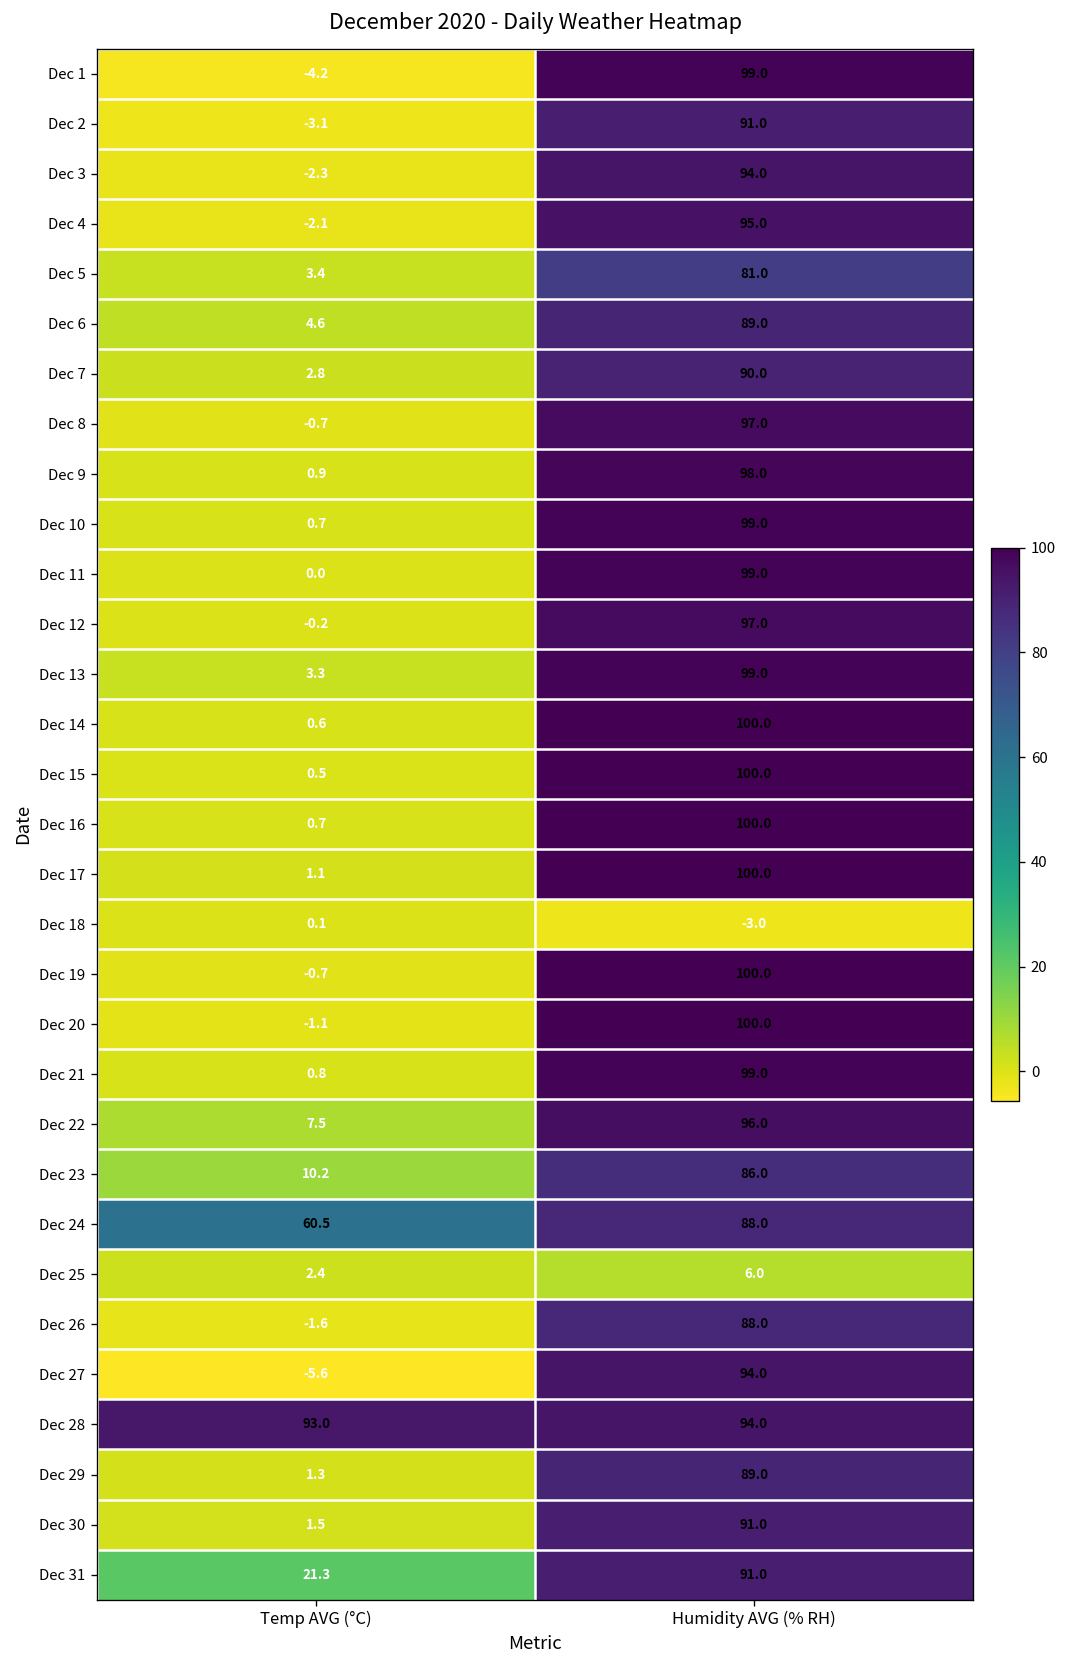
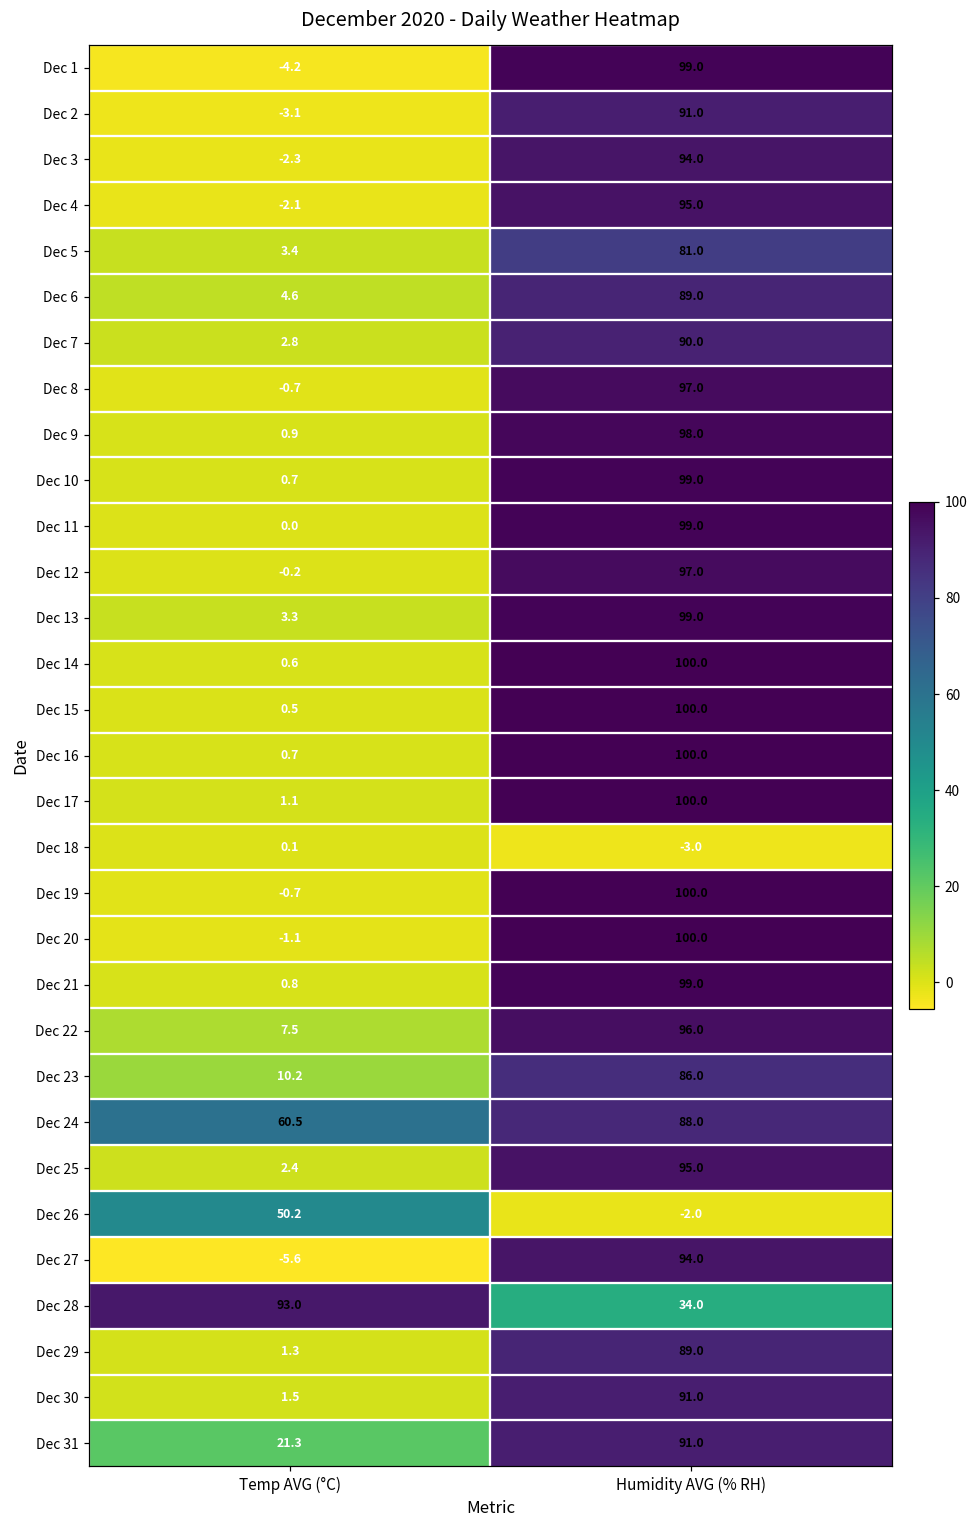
  {
    "Dec 1": {
      "Temp AVG (°C)": -4.2,
      "Humidity AVG (% RH)": 99.0
    },
    "Dec 2": {
      "Temp AVG (°C)": -3.1,
      "Humidity AVG (% RH)": 91.0
    },
    "Dec 3": {
      "Temp AVG (°C)": -2.3,
      "Humidity AVG (% RH)": 94.0
    },
    "Dec 4": {
      "Temp AVG (°C)": -2.1,
      "Humidity AVG (% RH)": 95.0
    },
    "Dec 5": {
      "Temp AVG (°C)": 3.4,
      "Humidity AVG (% RH)": 81.0
    },
    "Dec 6": {
      "Temp AVG (°C)": 4.6,
      "Humidity AVG (% RH)": 89.0
    },
    "Dec 7": {
      "Temp AVG (°C)": 2.8,
      "Humidity AVG (% RH)": 90.0
    },
    "Dec 8": {
      "Temp AVG (°C)": -0.7,
      "Humidity AVG (% RH)": 97.0
    },
    "Dec 9": {
      "Temp AVG (°C)": 0.9,
      "Humidity AVG (% RH)": 98.0
    },
    "Dec 10": {
      "Temp AVG (°C)": 0.7,
      "Humidity AVG (% RH)": 99.0
    },
    "Dec 11": {
      "Temp AVG (°C)": 0.0,
      "Humidity AVG (% RH)": 99.0
    },
    "Dec 12": {
      "Temp AVG (°C)": -0.2,
      "Humidity AVG (% RH)": 97.0
    },
    "Dec 13": {
      "Temp AVG (°C)": 3.3,
      "Humidity AVG (% RH)": 99.0
    },
    "Dec 14": {
      "Temp AVG (°C)": 0.6,
      "Humidity AVG (% RH)": 100.0
    },
    "Dec 15": {
      "Temp AVG (°C)": 0.5,
      "Humidity AVG (% RH)": 100.0
    },
    "Dec 16": {
      "Temp AVG (°C)": 0.7,
      "Humidity AVG (% RH)": 100.0
    },
    "Dec 17": {
      "Temp AVG (°C)": 1.1,
      "Humidity AVG (% RH)": 100.0
    },
    "Dec 18": {
      "Temp AVG (°C)": 0.1,
      "Humidity AVG (% RH)": -3.0
    },
    "Dec 19": {
      "Temp AVG (°C)": -0.7,
      "Humidity AVG (% RH)": 100.0
    },
    "Dec 20": {
      "Temp AVG (°C)": -1.1,
      "Humidity AVG (% RH)": 100.0
    },
    "Dec 21": {
      "Temp AVG (°C)": 0.8,
      "Humidity AVG (% RH)": 99.0
    },
    "Dec 22": {
      "Temp AVG (°C)": 7.5,
      "Humidity AVG (% RH)": 96.0
    },
    "Dec 23": {
      "Temp AVG (°C)": 10.2,
      "Humidity AVG (% RH)": 86.0
    },
    "Dec 24": {
      "Temp AVG (°C)": 60.5,
      "Humidity AVG (% RH)": 88.0
    },
    "Dec 25": {
      "Temp AVG (°C)": 2.4,
-     "Humidity AVG (% RH)": 6.0
+     "Humidity AVG (% RH)": 95.0
    },
    "Dec 26": {
-     "Temp AVG (°C)": -1.6,
-     "Humidity AVG (% RH)": 88.0
+     "Temp AVG (°C)": 50.2,
+     "Humidity AVG (% RH)": -2.0
    },
    "Dec 27": {
      "Temp AVG (°C)": -5.6,
      "Humidity AVG (% RH)": 94.0
    },
    "Dec 28": {
      "Temp AVG (°C)": 93.0,
-     "Humidity AVG (% RH)": 94.0
+     "Humidity AVG (% RH)": 34.0
    },
    "Dec 29": {
      "Temp AVG (°C)": 1.3,
      "Humidity AVG (% RH)": 89.0
    },
    "Dec 30": {
      "Temp AVG (°C)": 1.5,
      "Humidity AVG (% RH)": 91.0
    },
    "Dec 31": {
      "Temp AVG (°C)": 21.3,
      "Humidity AVG (% RH)": 91.0
    }
  }
